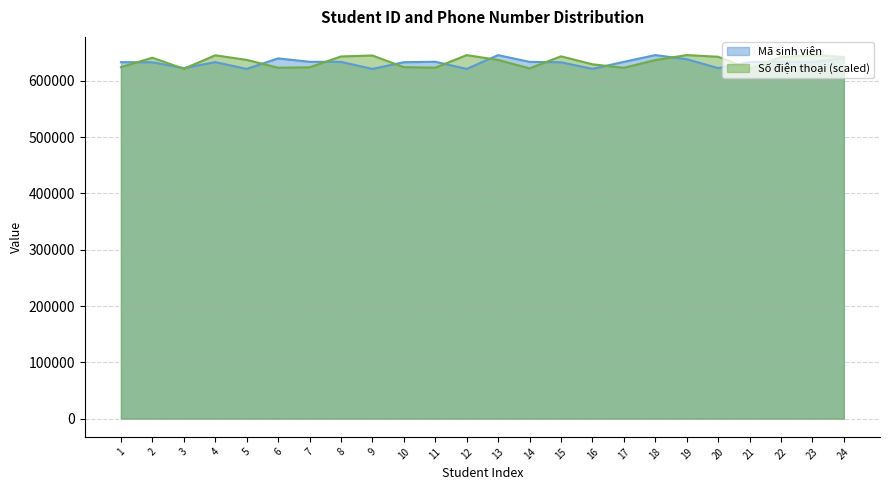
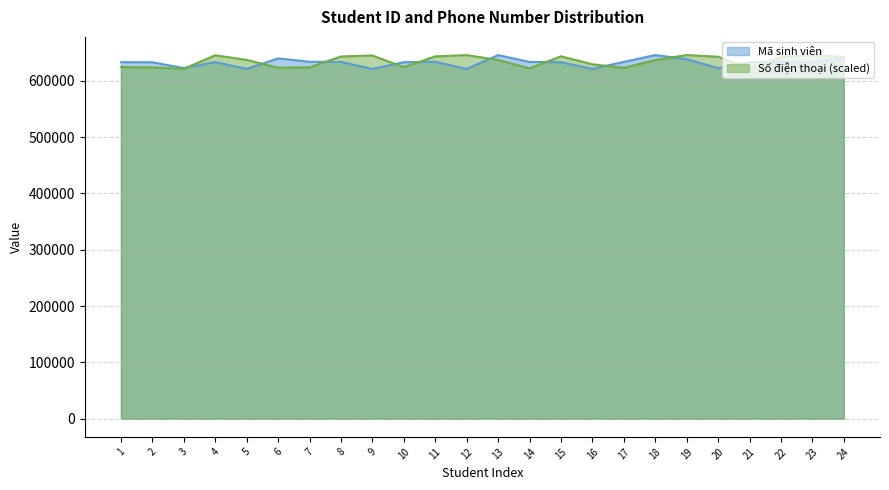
  {
    "Mã sinh viên": {
      "1": 630000,
      "2": 630000,
      "4": 630000,
      "5": 620000,
      "6": 640000,
      "7": 630000,
      "8": 630000,
      "9": 620000,
      "10": 630000,
      "11": 630000,
      "12": 620000,
      "13": 650000,
      "14": 630000,
      "15": 630000,
      "16": 620000,
      "17": 630000,
      "18": 650000,
      "19": 640000,
      "20": 620000
    },
    "Số điện thoại (scaled)": {
      "1": 620000,
-     "2": 640000,
+     "2": 620000,
      "4": 650000,
      "5": 640000,
      "6": 620000,
      "7": 620000,
      "8": 640000,
      "9": 650000,
      "10": 620000,
-     "11": 620000,
+     "11": 640000,
      "12": 650000,
      "13": 640000,
      "14": 620000,
      "15": 640000,
      "16": 630000,
      "17": 620000,
      "18": 640000,
      "19": 650000,
      "20": 640000
    }
  }
